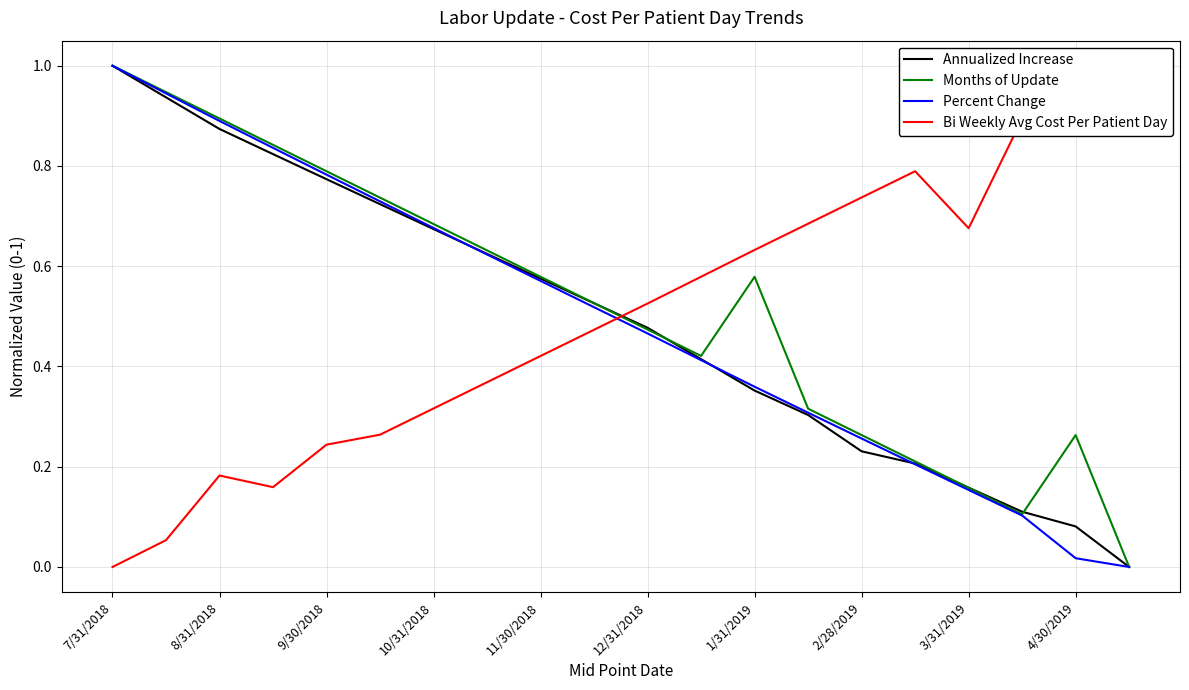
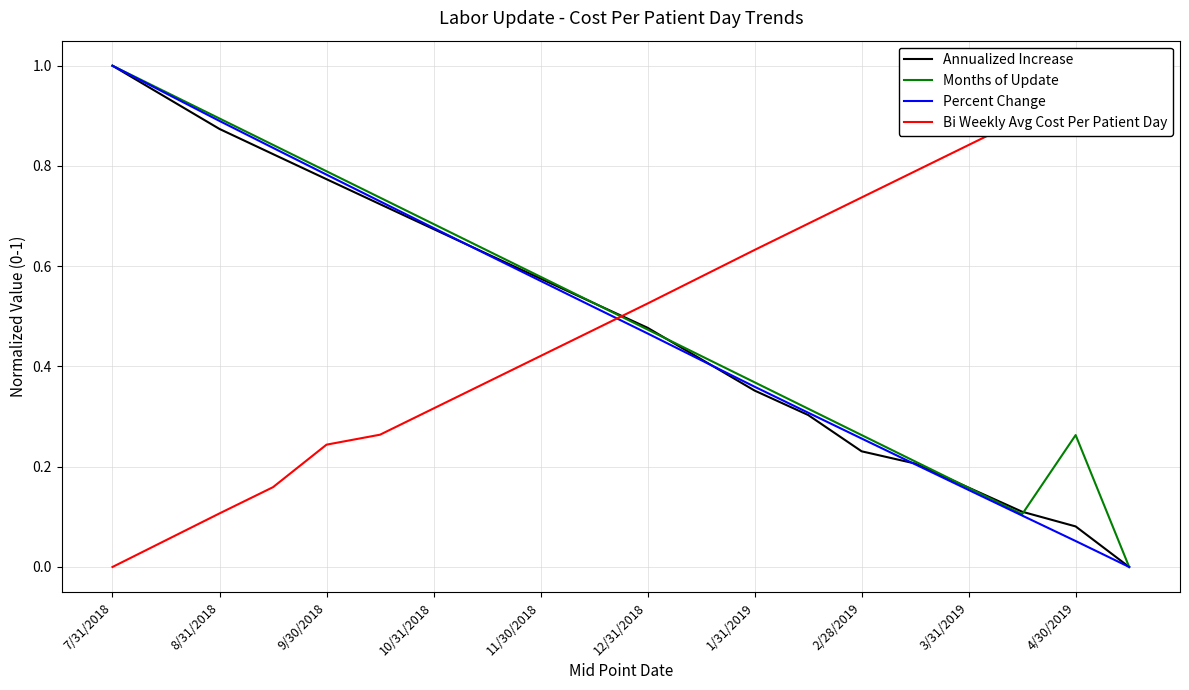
  {
    "Annualized Increase": {
      "8/31/2018": 0.87,
      "9/30/2018": 0.77,
      "1/31/2019": 0.35,
      "2/28/2019": 0.23,
      "4/30/2019": 0.08
    },
    "Months of Update": {
      "9/30/2018": 0.79,
      "10/31/2018": 0.68,
-     "1/31/2019": 0.58,
+     "1/31/2019": 0.37,
      "2/28/2019": 0.26,
      "4/30/2019": 0.26
    },
    "Percent Change": {
      "9/30/2018": 0.78,
      "12/31/2018": 0.47,
      "1/31/2019": 0.36,
      "2/28/2019": 0.26,
-     "4/30/2019": 0.02
+     "4/30/2019": 0.05
    },
    "Bi Weekly Avg Cost Per Patient Day": {
      "7/31/2018": 0.00,
-     "8/31/2018": 0.18,
+     "8/31/2018": 0.11,
      "9/30/2018": 0.24,
      "10/31/2018": 0.32,
      "11/30/2018": 0.42,
      "12/31/2018": 0.53,
      "1/31/2019": 0.63,
      "2/28/2019": 0.74,
-     "3/31/2019": 0.68
+     "3/31/2019": 0.84
    }
  }
